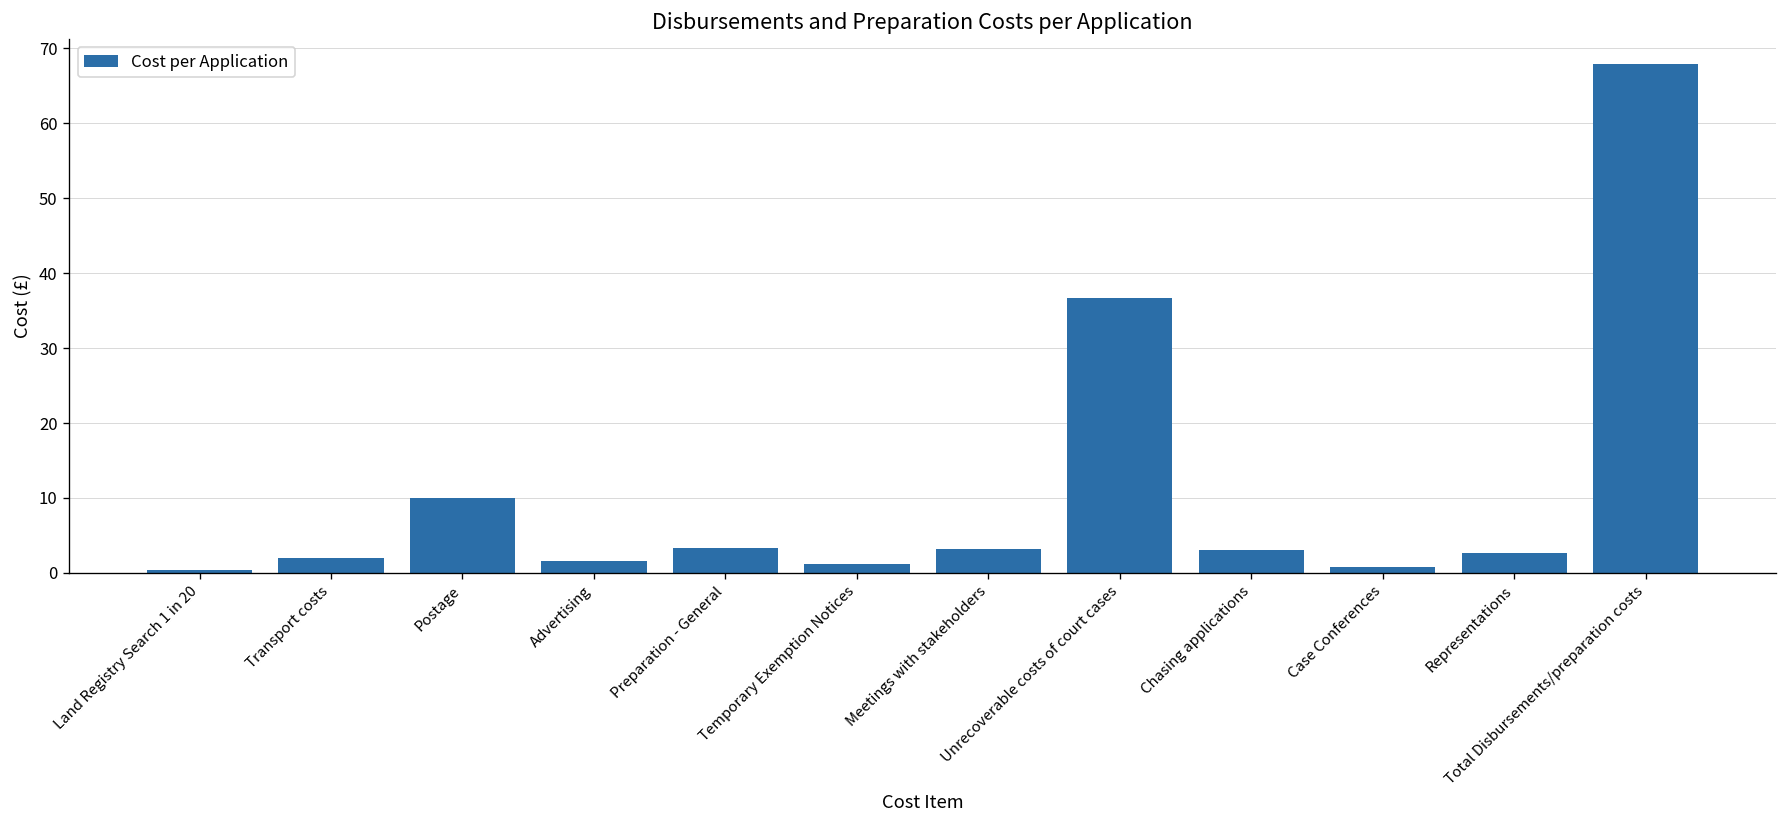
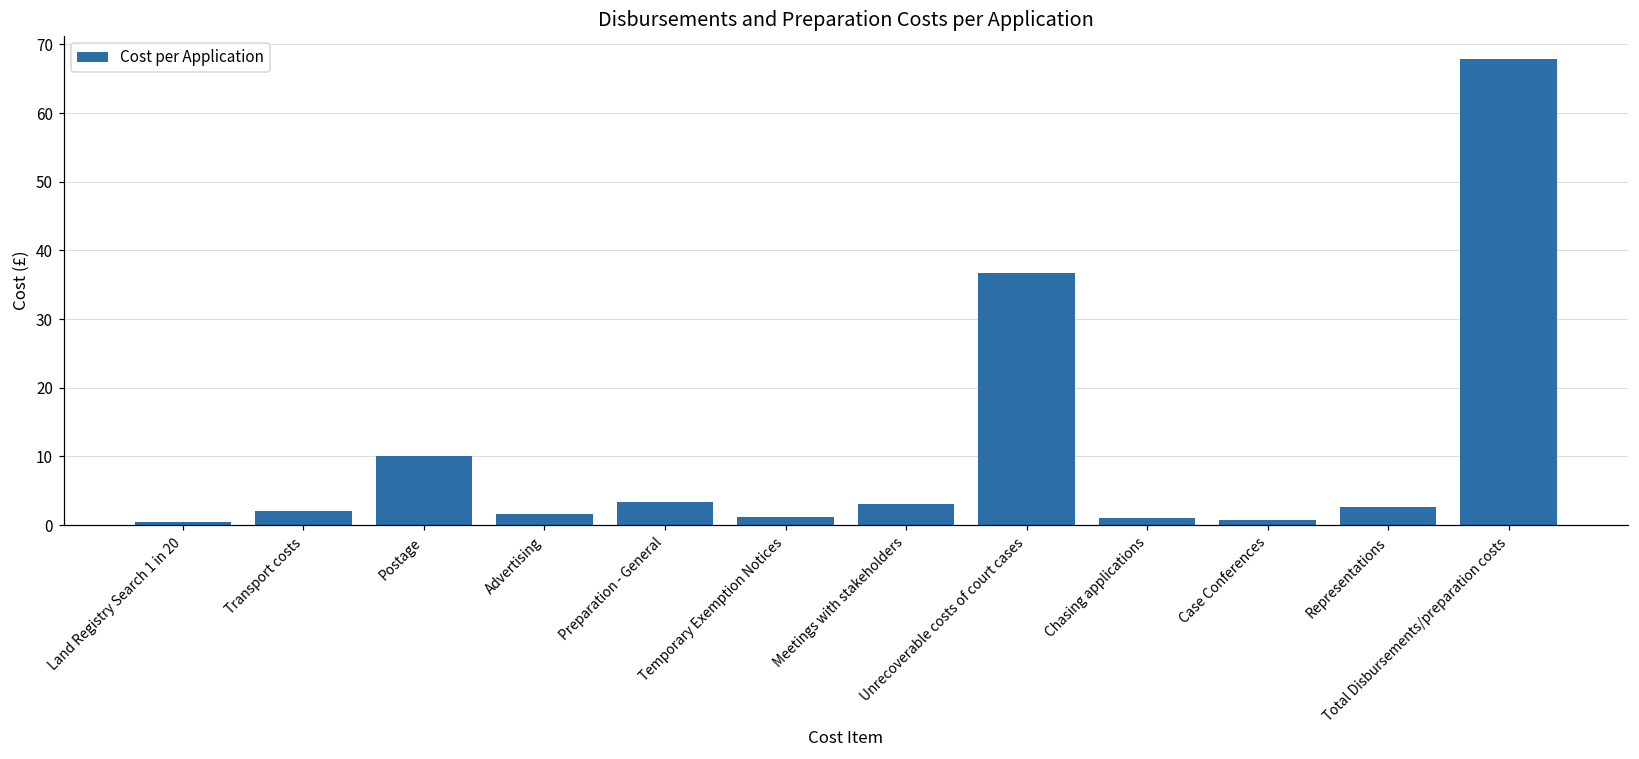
  {
    "Land Registry Search 1 in 20": 0,
    "Transport costs": 2,
    "Postage": 10,
    "Advertising": 2,
    "Preparation - General": 3,
    "Temporary Exemption Notices": 1,
    "Meetings with stakeholders": 3,
    "Unrecoverable costs of court cases": 37,
-   "Chasing applications": 3,
+   "Chasing applications": 1,
    "Case Conferences": 1,
    "Representations": 3,
    "Total Disbursements/preparation costs": 68
  }
